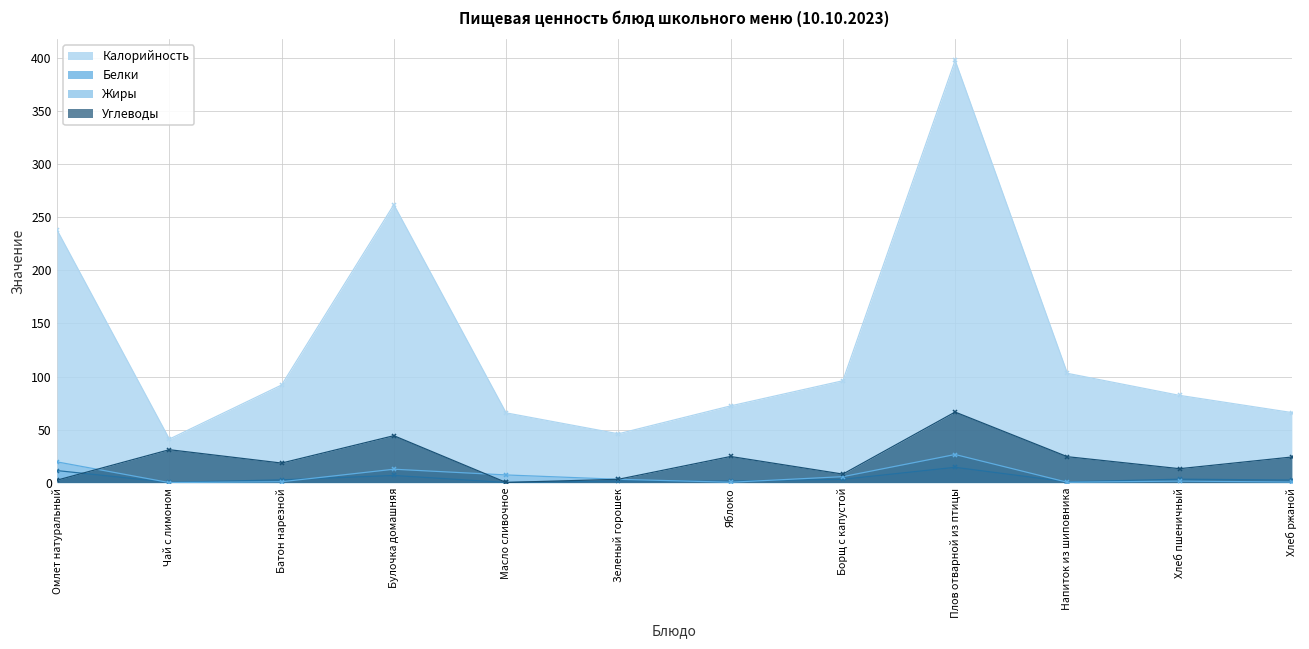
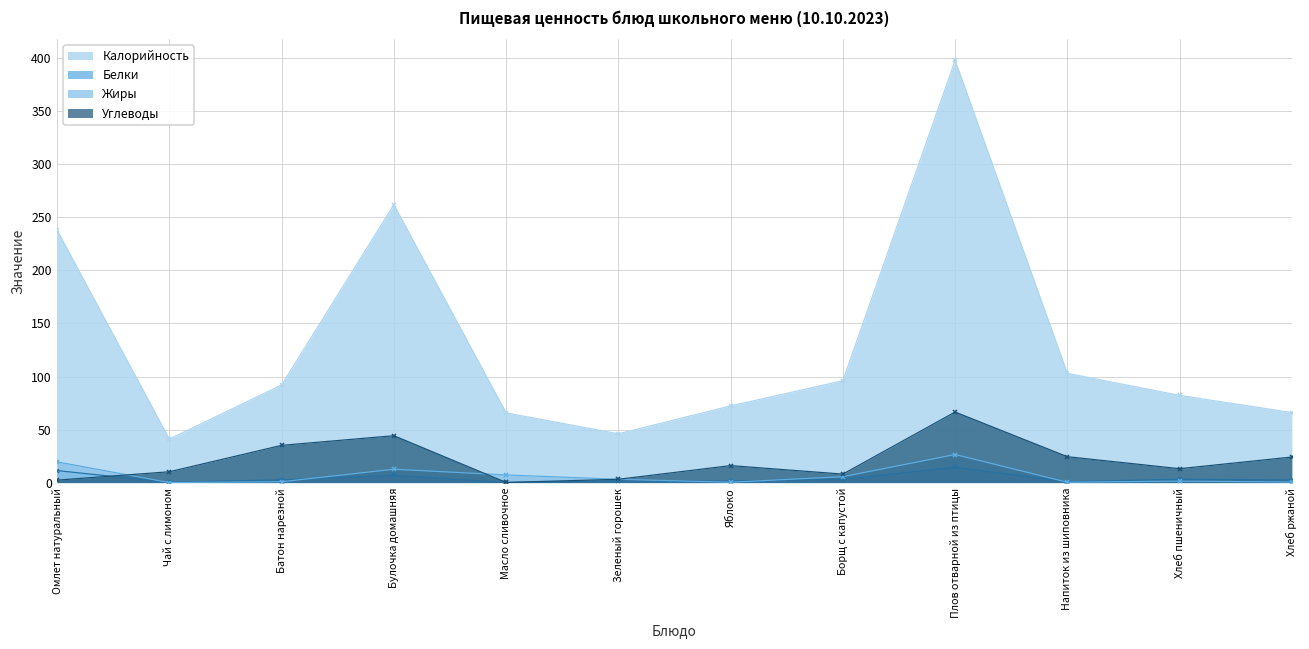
  {
    "Углеводы": {
      "Омлет натуральный": 0,
-     "Чай с лимоном": 30,
-     "Батон нарезной": 20,
+     "Чай с лимоном": 10,
+     "Батон нарезной": 40,
      "Булочка домашняя": 40,
-     "Яблоко": 25,
+     "Яблоко": 16,
      "Плов отварной из птицы": 70,
      "Напиток из шиповника": 20,
      "Хлеб пшеничный": 10,
      "Хлеб ржаной": 20
    }
  }
